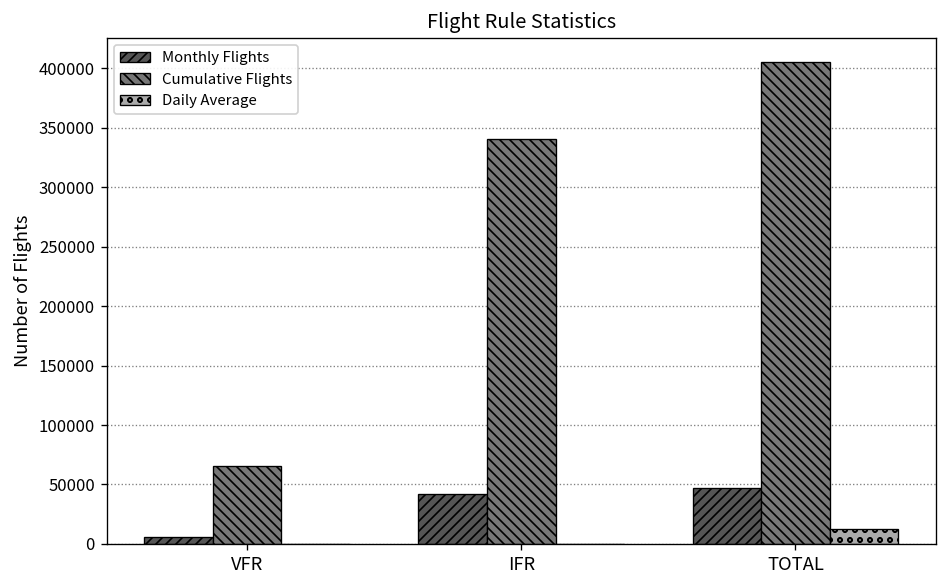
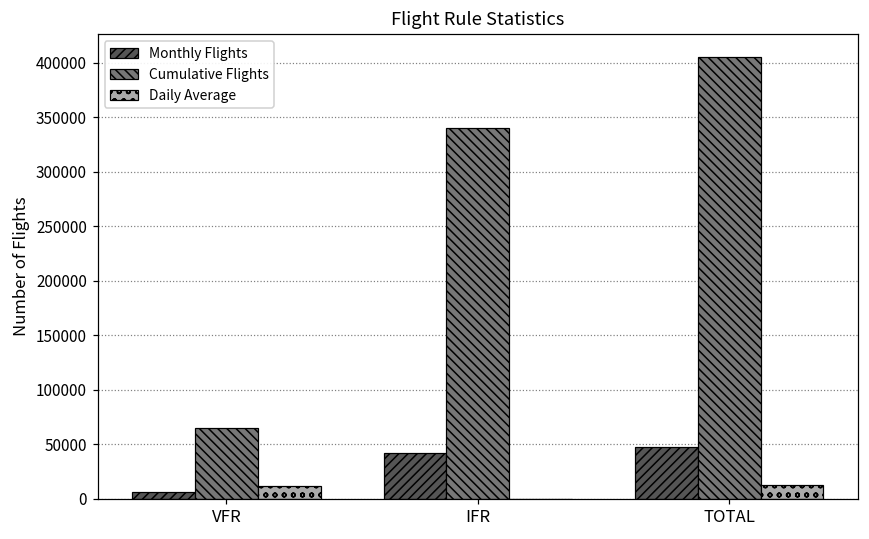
  {
    "Daily Average": {
-     "VFR": 0,
+     "VFR": 10000,
      "TOTAL": 10000
    }
  }
